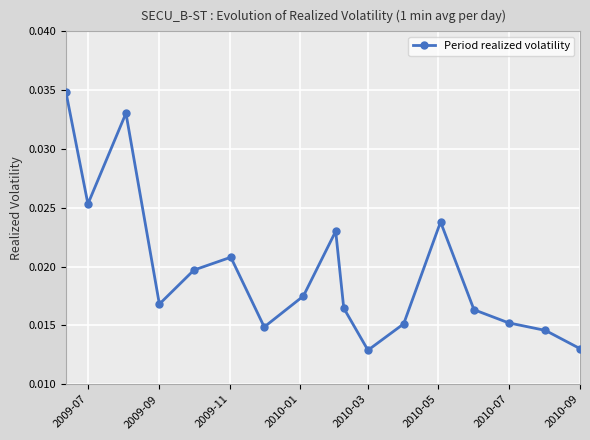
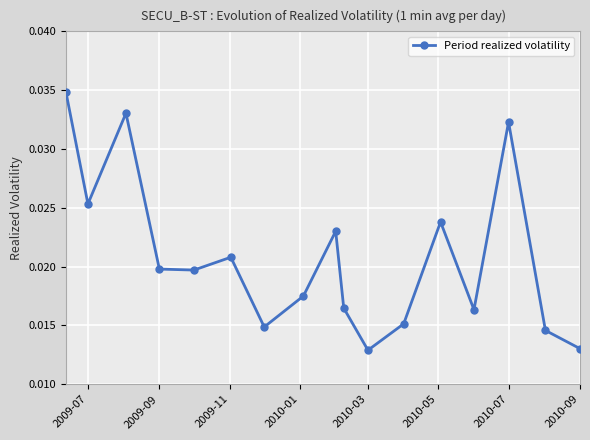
  {
    "2009-07": 0.0253,
-   "2009-09": 0.0168,
+   "2009-09": 0.0198,
    "2010-03": 0.0129,
-   "2010-07": 0.0152,
+   "2010-07": 0.0323,
    "2010-09": 0.0130
  }
